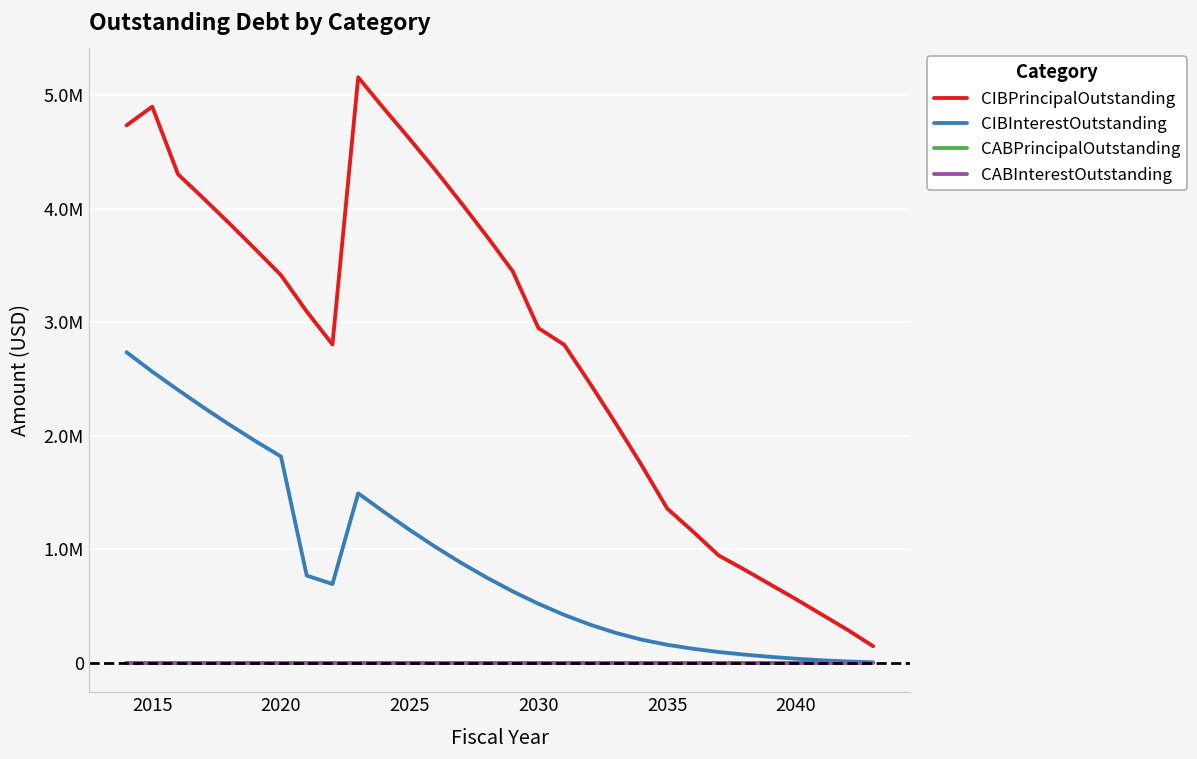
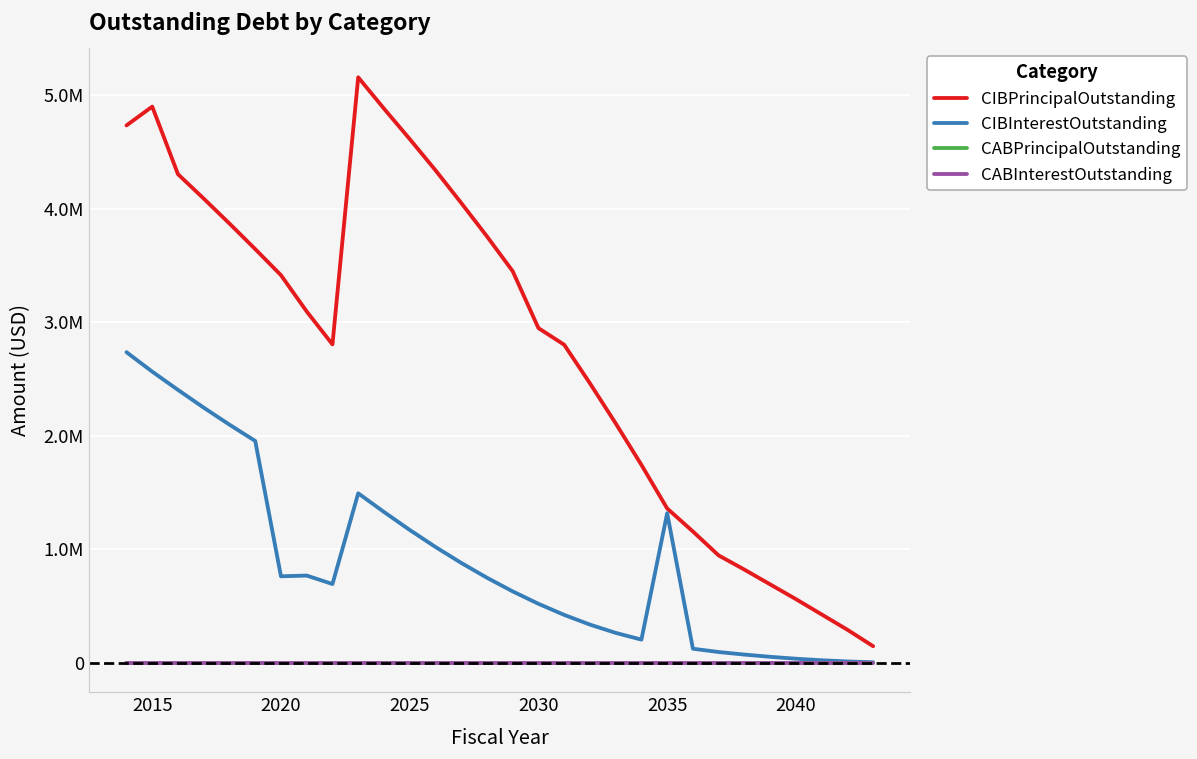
  {
    "CIBPrincipalOutstanding": {
      "2015": 4900000,
      "2020": 3420000,
      "2025": 4620000,
      "2030": 2950000,
      "2035": 1360000,
      "2040": 560000
    },
    "CIBInterestOutstanding": {
      "2015": 2560000,
-     "2020": 1820000,
+     "2020": 760000,
      "2025": 1170000,
      "2030": 520000,
-     "2035": 160000,
+     "2035": 1320000,
      "2040": 30000
    },
    "CABInterestOutstanding": {
      "2015": 0,
      "2020": 0,
      "2025": 0,
      "2030": 0,
      "2035": 0,
      "2040": 0
    }
  }
